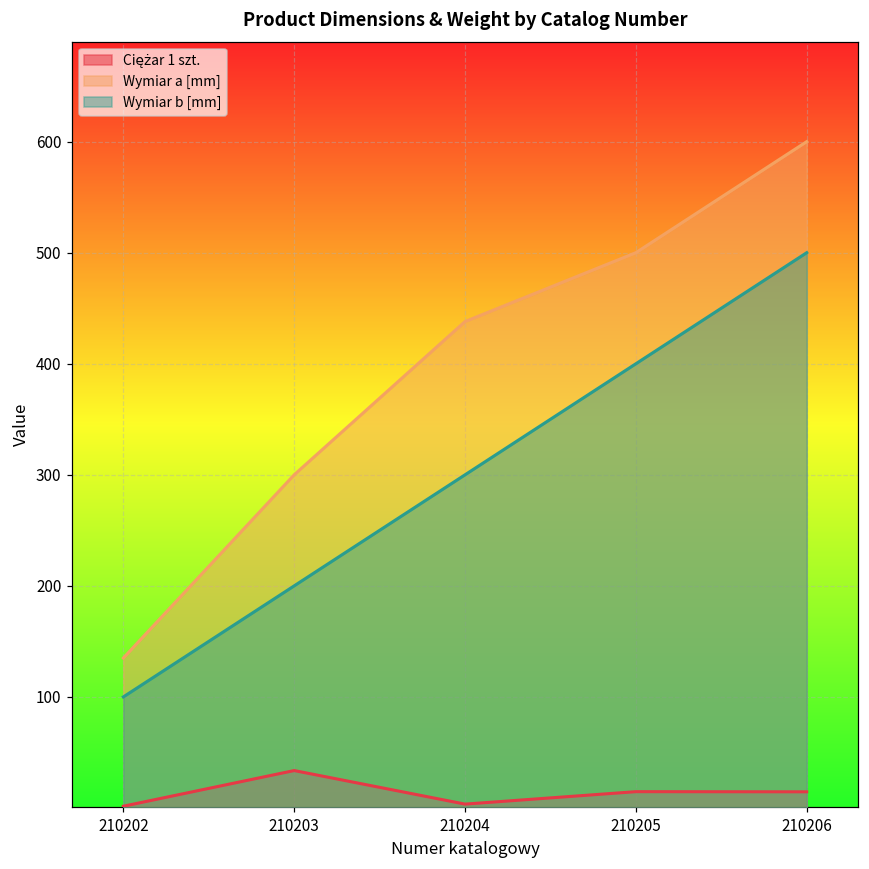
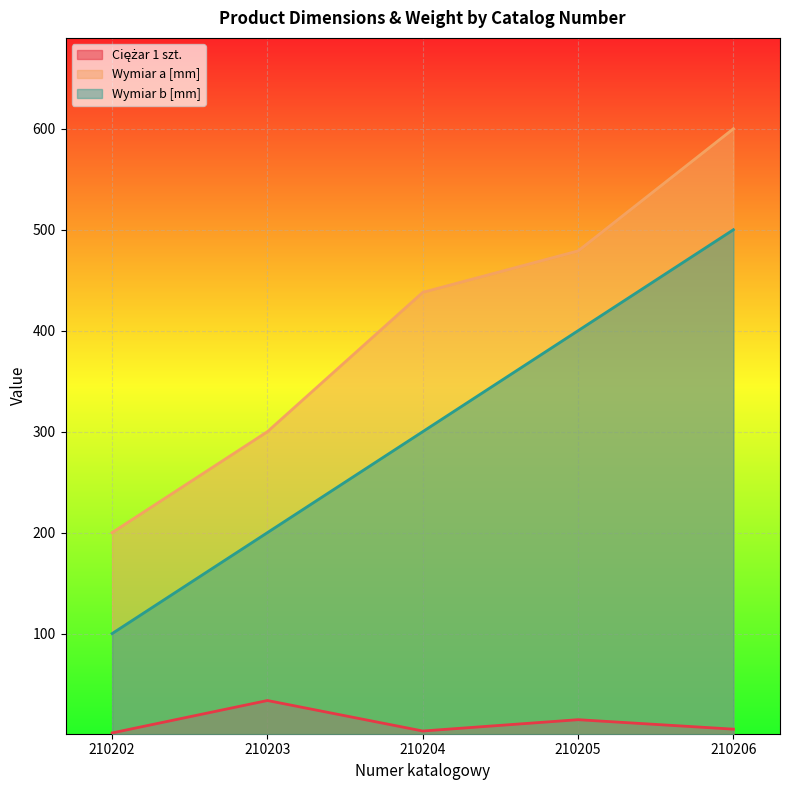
  {
    "Ciężar 1 szt.": {
      "210202": 2,
      "210203": 34,
      "210204": 3,
      "210205": 15,
-     "210206": 15
+     "210206": 5
    },
    "Wymiar a [mm]": {
-     "210202": 135,
+     "210202": 200,
      "210203": 300,
      "210204": 438,
-     "210205": 500,
+     "210205": 479,
      "210206": 600
    },
    "Wymiar b [mm]": {
      "210202": 100,
      "210203": 200,
      "210204": 300,
      "210205": 400,
      "210206": 500
    }
  }
